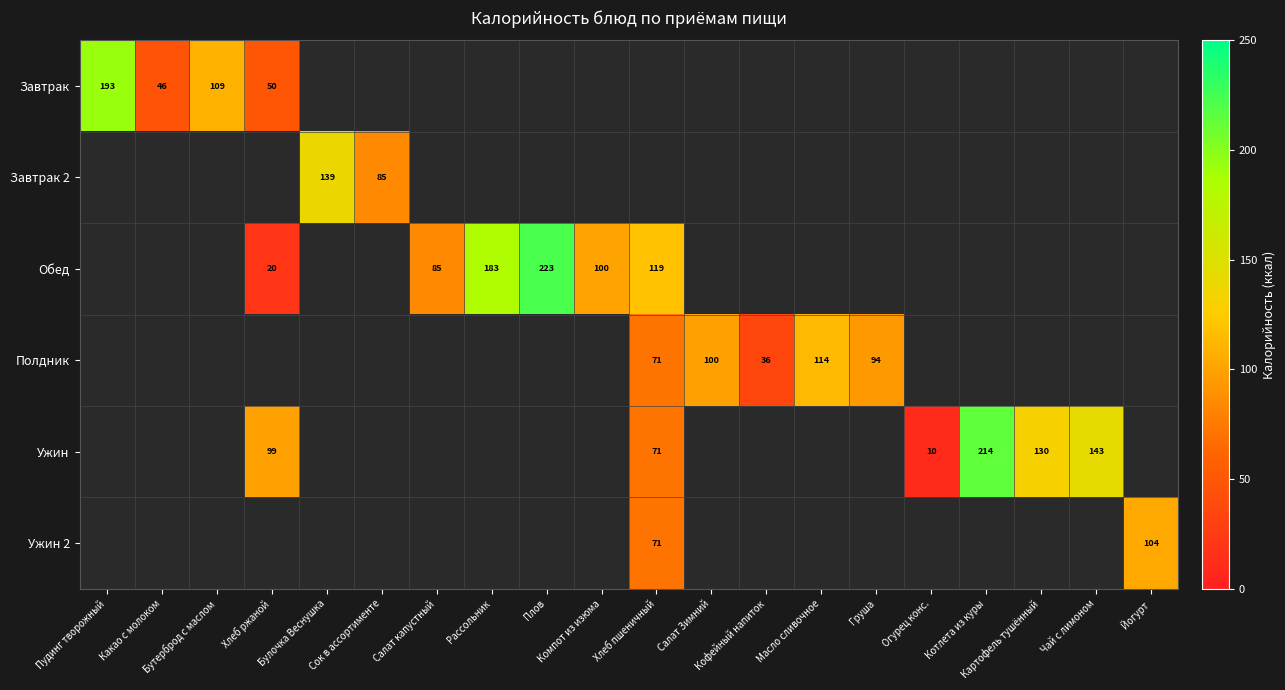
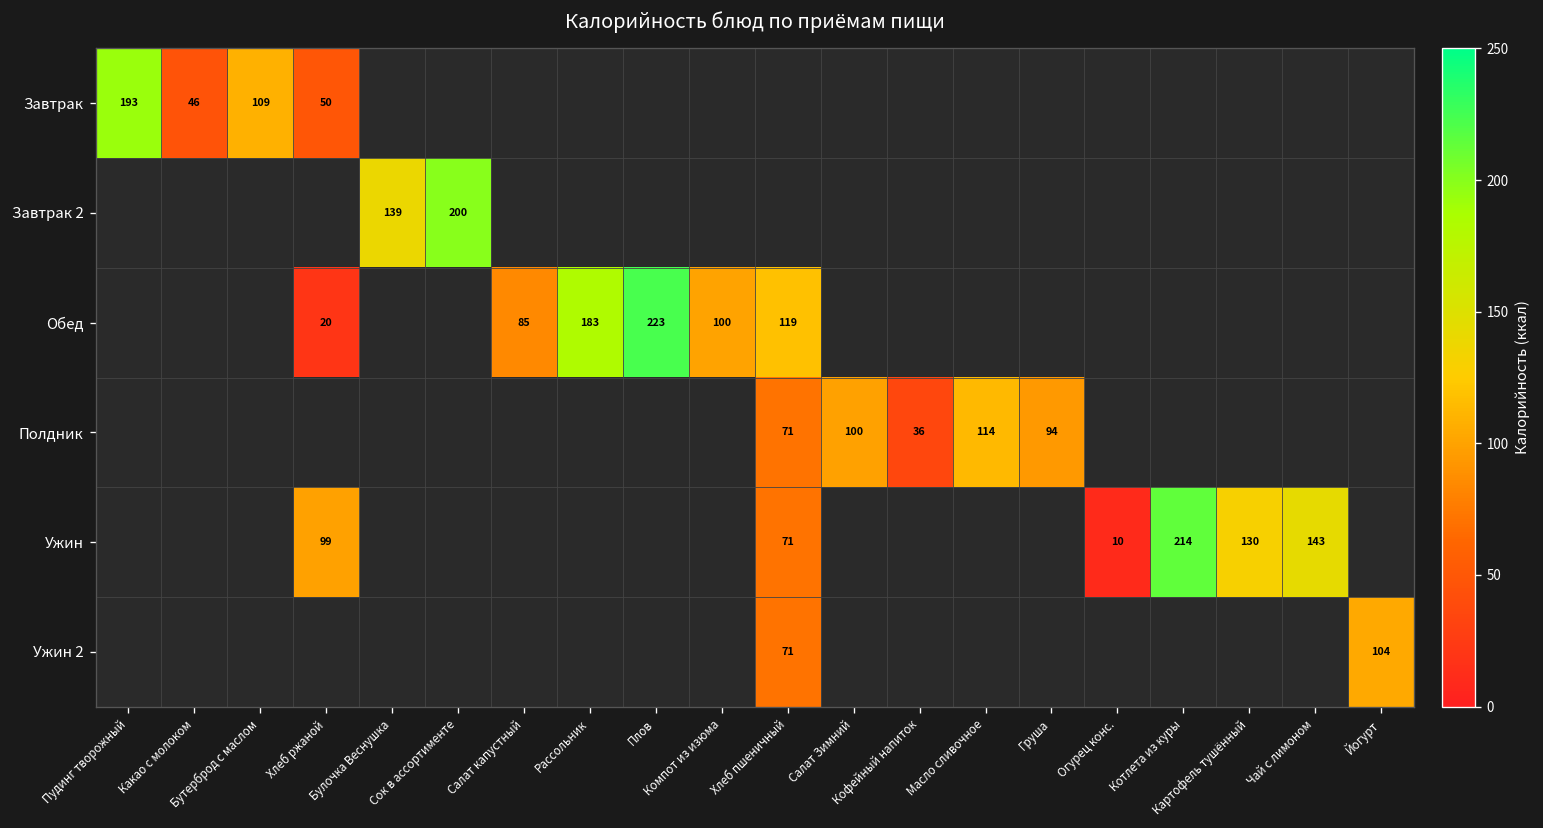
  {
    "Завтрак": {
      "Пудинг творожный": 193,
      "Какао с молоком": 46,
      "Бутерброд с маслом": 109,
      "Хлеб ржаной": 50
    },
    "Завтрак 2": {
      "Булочка Веснушка": 139,
-     "Сок в ассортименте": 85
+     "Сок в ассортименте": 200
    },
    "Обед": {
      "Хлеб ржаной": 20,
      "Салат капустный": 85,
      "Рассольник": 183,
      "Плов": 223,
      "Компот из изюма": 100,
      "Хлеб пшеничный": 119
    },
    "Полдник": {
      "Хлеб пшеничный": 71,
      "Салат Зимний": 100,
      "Кофейный напиток": 36,
      "Масло сливочное": 114,
      "Груша": 94
    },
    "Ужин": {
      "Хлеб ржаной": 99,
      "Хлеб пшеничный": 71,
      "Огурец конс.": 10,
      "Котлета из куры": 214,
      "Картофель тушённый": 130,
      "Чай с лимоном": 143
    },
    "Ужин 2": {
      "Хлеб пшеничный": 71,
      "Йогурт": 104
    }
  }
